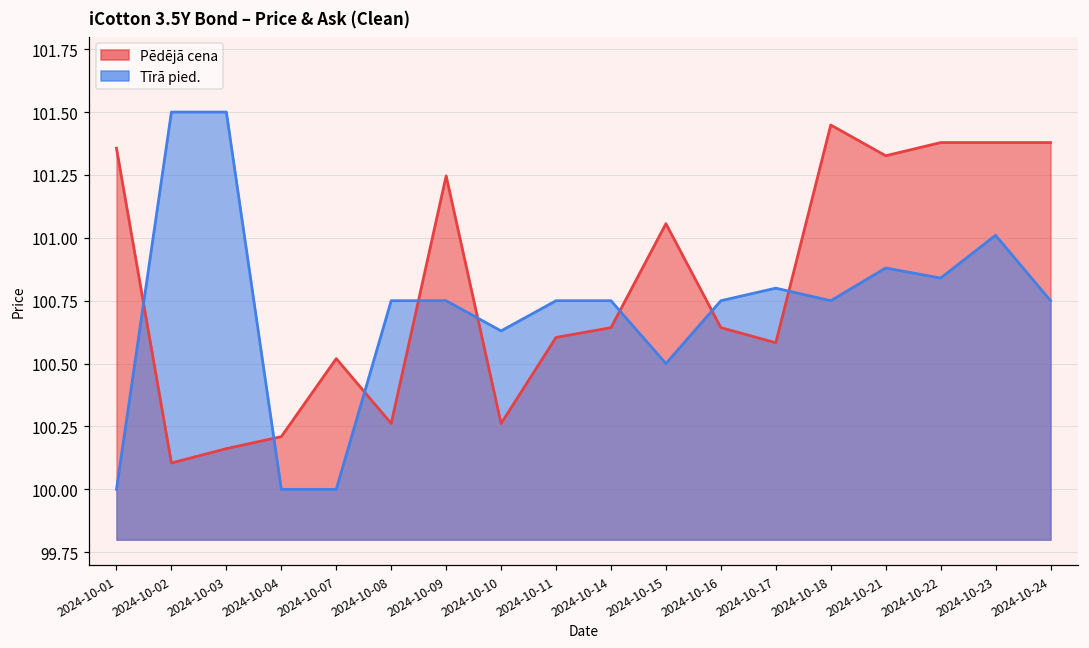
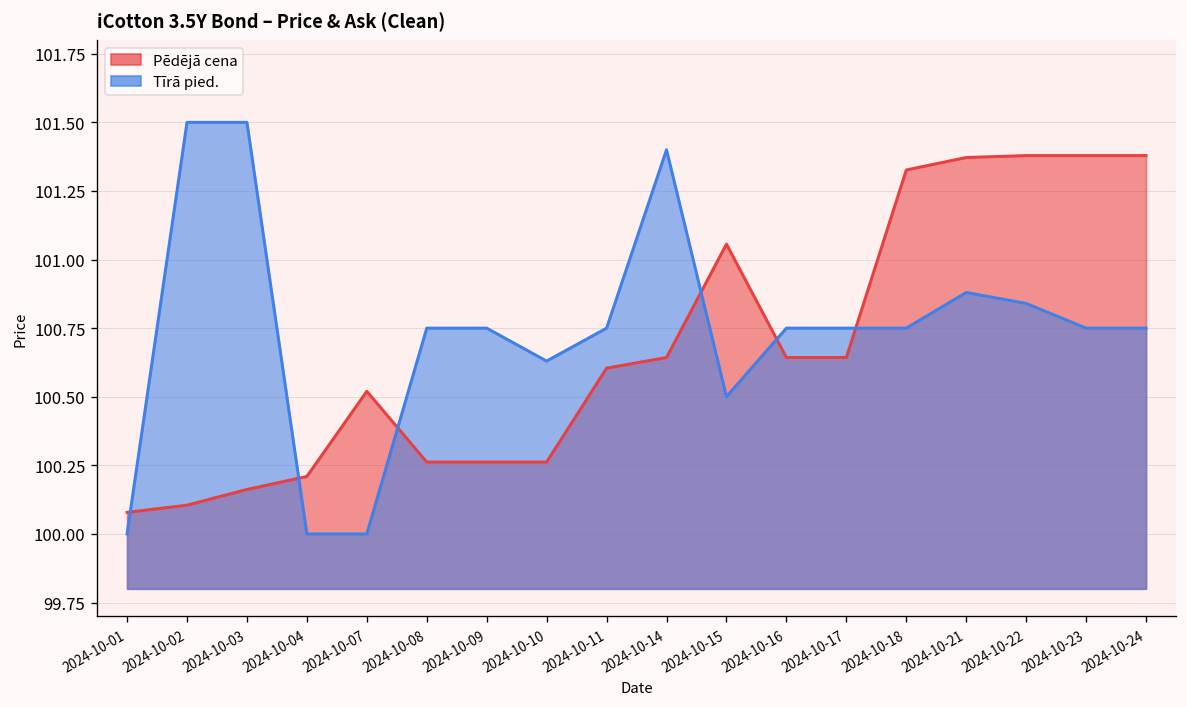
  {
    "Pēdējā cena": {
-     "2024-10-01": 101.36,
+     "2024-10-01": 100.08,
      "2024-10-02": 100.10,
      "2024-10-03": 100.16,
      "2024-10-04": 100.21,
      "2024-10-07": 100.52,
      "2024-10-08": 100.26,
-     "2024-10-09": 101.25,
+     "2024-10-09": 100.26,
      "2024-10-10": 100.26,
      "2024-10-11": 100.60,
      "2024-10-14": 100.64,
      "2024-10-15": 101.06,
      "2024-10-16": 100.64,
-     "2024-10-17": 100.58,
-     "2024-10-18": 101.45,
-     "2024-10-21": 101.33,
+     "2024-10-17": 100.64,
+     "2024-10-18": 101.33,
+     "2024-10-21": 101.37,
      "2024-10-22": 101.38,
      "2024-10-23": 101.38,
      "2024-10-24": 101.38
    },
    "Tīrā pied.": {
      "2024-10-01": 100.00,
      "2024-10-02": 101.50,
      "2024-10-03": 101.50,
      "2024-10-04": 100.00,
      "2024-10-07": 100.00,
      "2024-10-08": 100.75,
      "2024-10-09": 100.75,
      "2024-10-10": 100.63,
      "2024-10-11": 100.75,
-     "2024-10-14": 100.75,
+     "2024-10-14": 101.40,
      "2024-10-15": 100.50,
      "2024-10-16": 100.75,
-     "2024-10-17": 100.80,
+     "2024-10-17": 100.75,
      "2024-10-18": 100.75,
      "2024-10-21": 100.88,
      "2024-10-22": 100.84,
-     "2024-10-23": 101.01,
+     "2024-10-23": 100.75,
      "2024-10-24": 100.75
    }
  }
